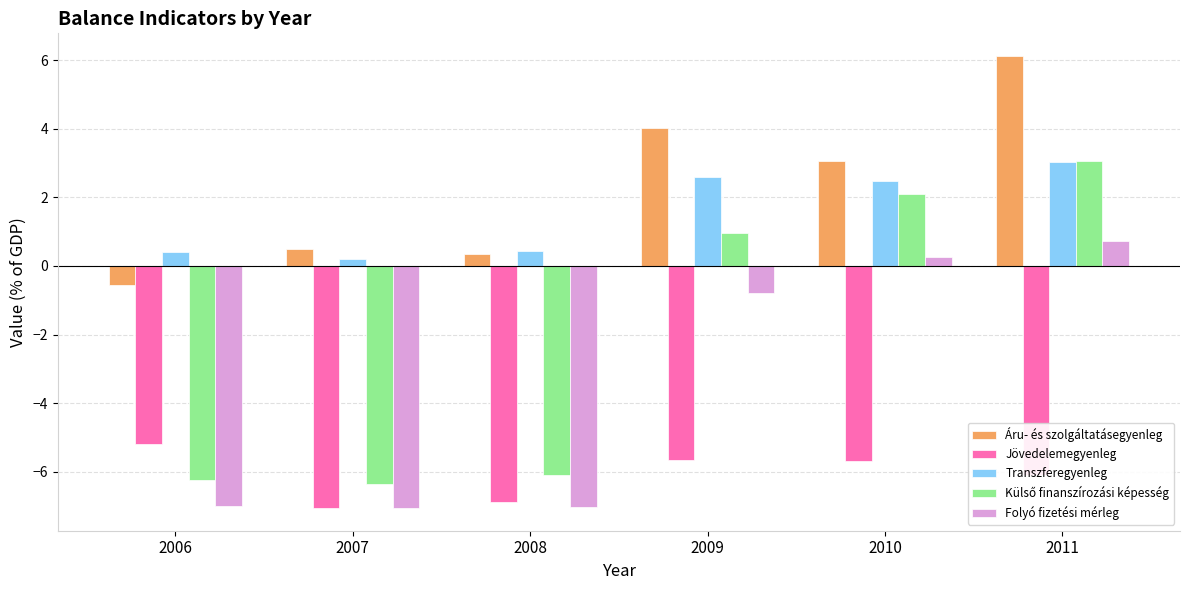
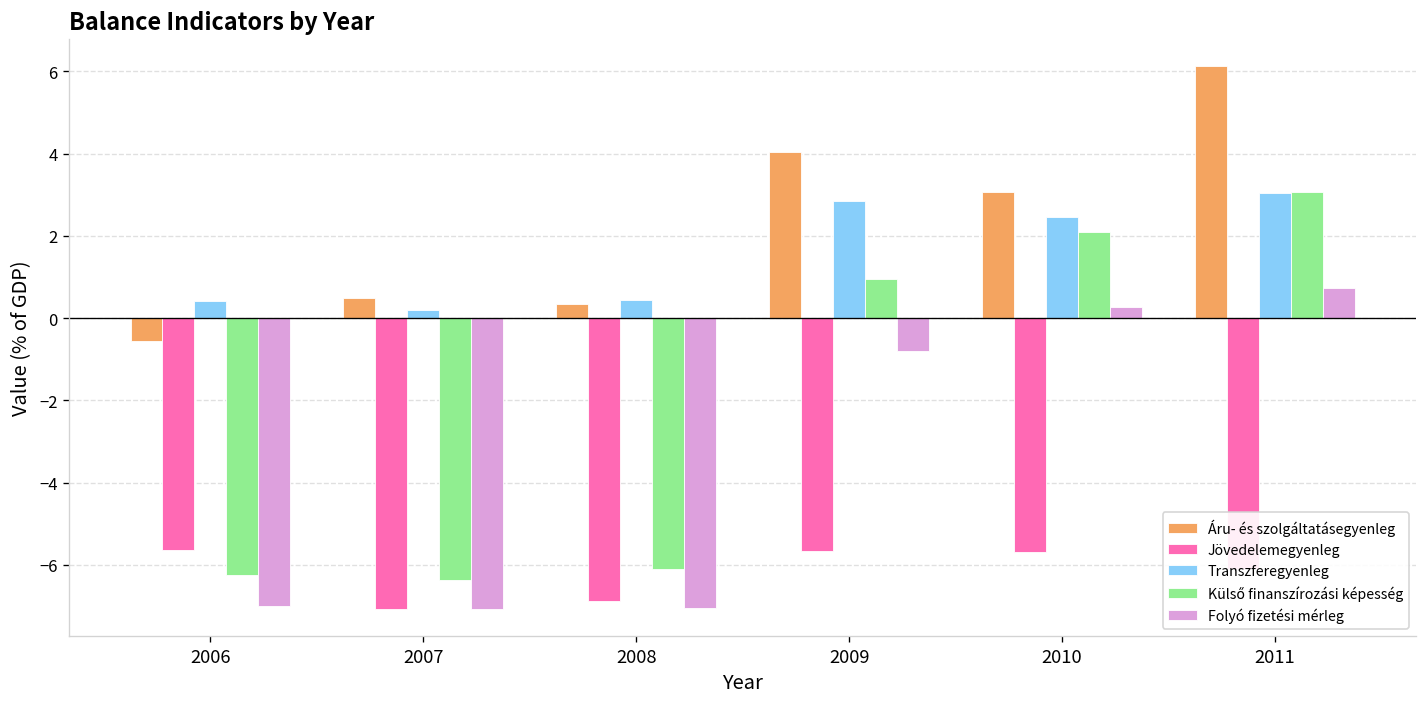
  {
    "Áru- és szolgáltatásegyenleg": {
      "2006": -0.6,
      "2007": 0.5,
      "2008": 0.4,
      "2009": 4.0,
      "2010": 3.1,
      "2011": 6.1
    },
    "Jövedelemegyenleg": {
-     "2006": -5.2,
+     "2006": -5.6,
      "2007": -7.1,
      "2008": -6.9,
      "2009": -5.7,
      "2010": -5.7
    },
    "Transzferegyenleg": {
      "2006": 0.4,
      "2007": 0.2,
      "2008": 0.4,
-     "2009": 2.6,
+     "2009": 2.8,
      "2010": 2.5,
      "2011": 3.0
    },
    "Külső finanszírozási képesség": {
      "2006": -6.3,
      "2007": -6.4,
      "2008": -6.1,
      "2009": 1.0,
      "2010": 2.1,
      "2011": 3.1
    },
    "Folyó fizetési mérleg": {
      "2006": -7.0,
      "2007": -7.1,
      "2008": -7.0,
      "2009": -0.8,
      "2010": 0.3,
      "2011": 0.7
    }
  }
